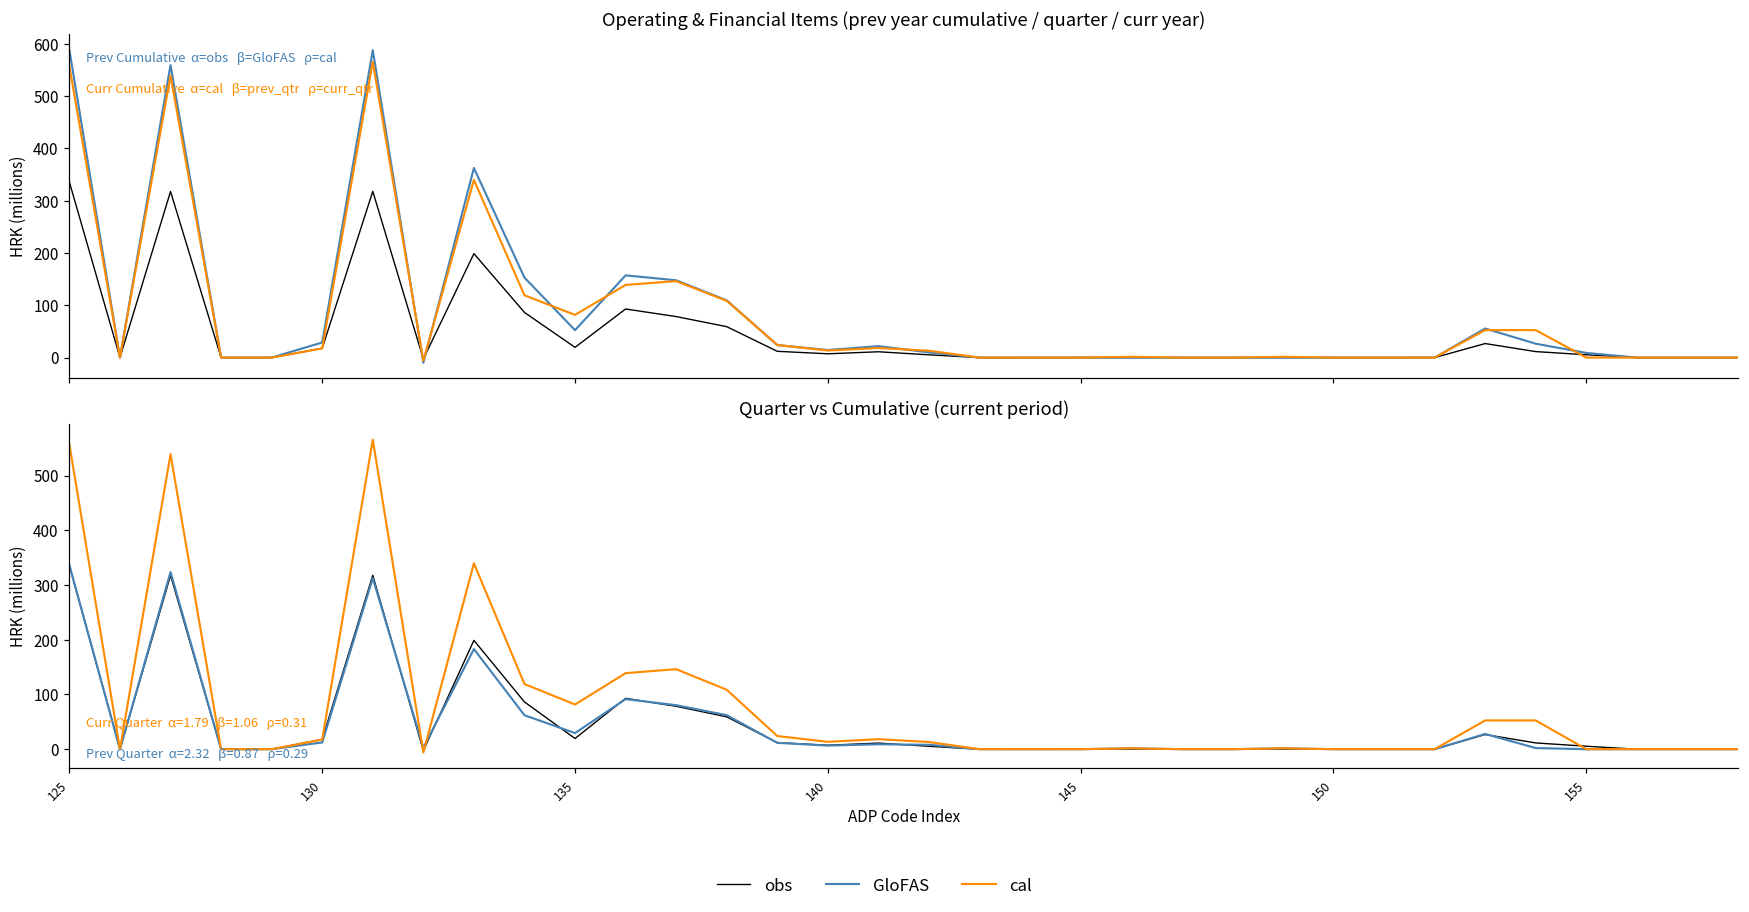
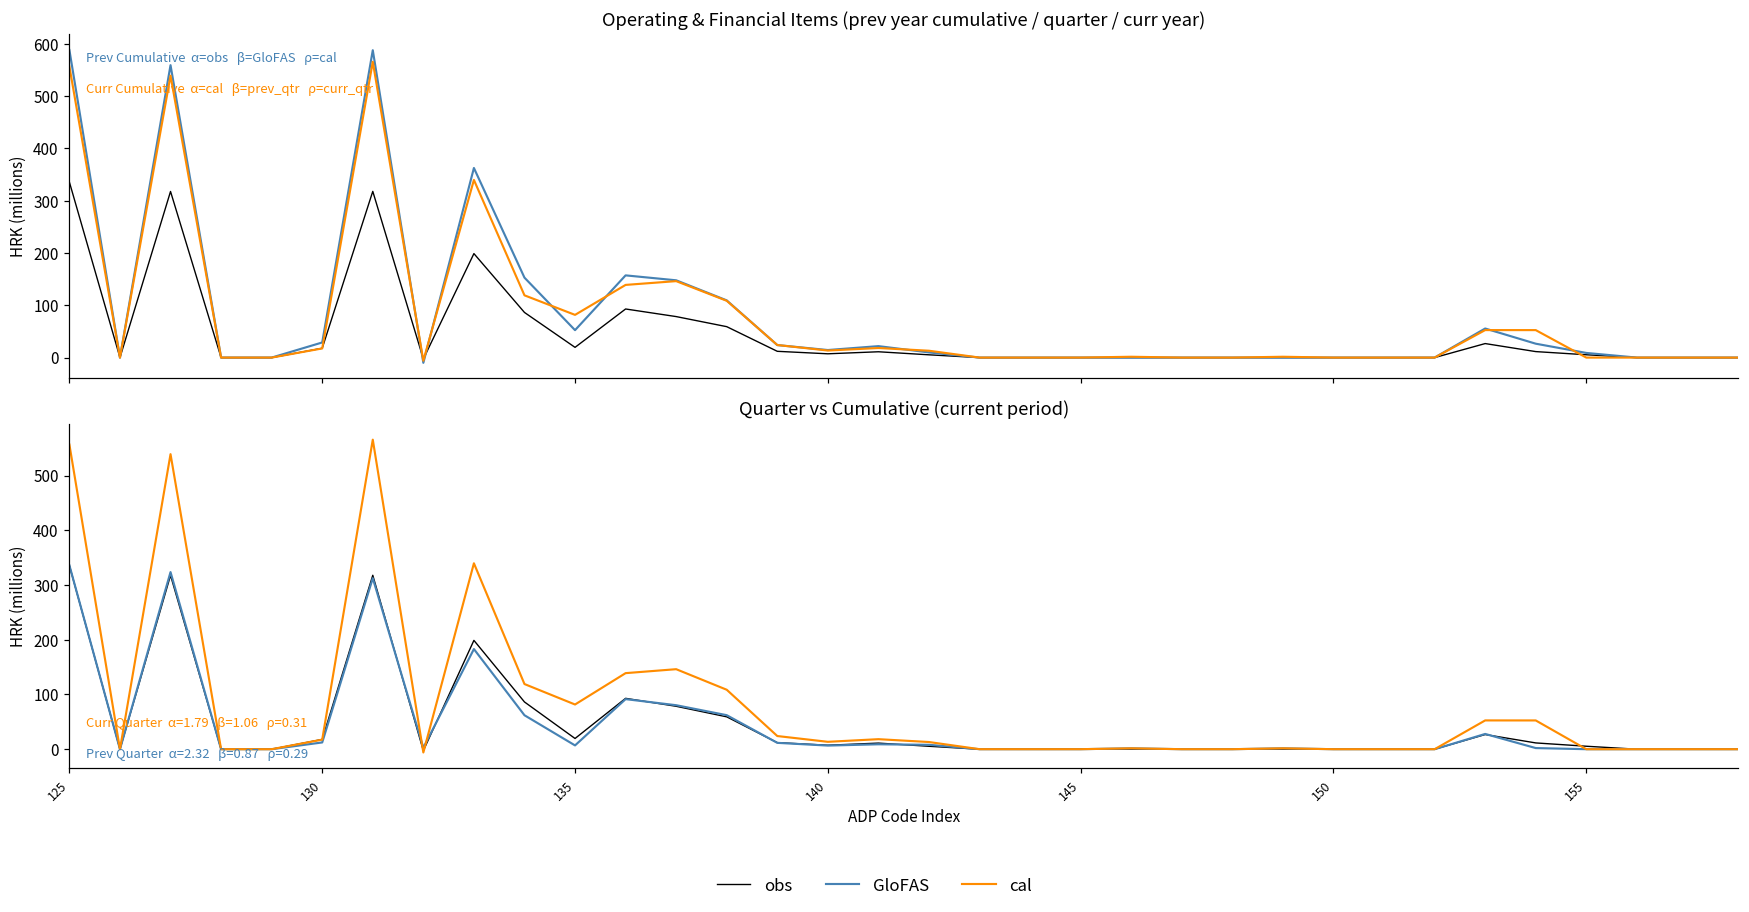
  {
    "Quarter vs Cumulative (current period)": {
      "obs": {
        "135": 20,
        "155": 10
      },
      "GloFAS": {
        "130": 10,
-       "135": 30
+       "135": 10
      },
      "cal": {
        "125": 560,
        "135": 80,
        "140": 10
      }
    }
  }
